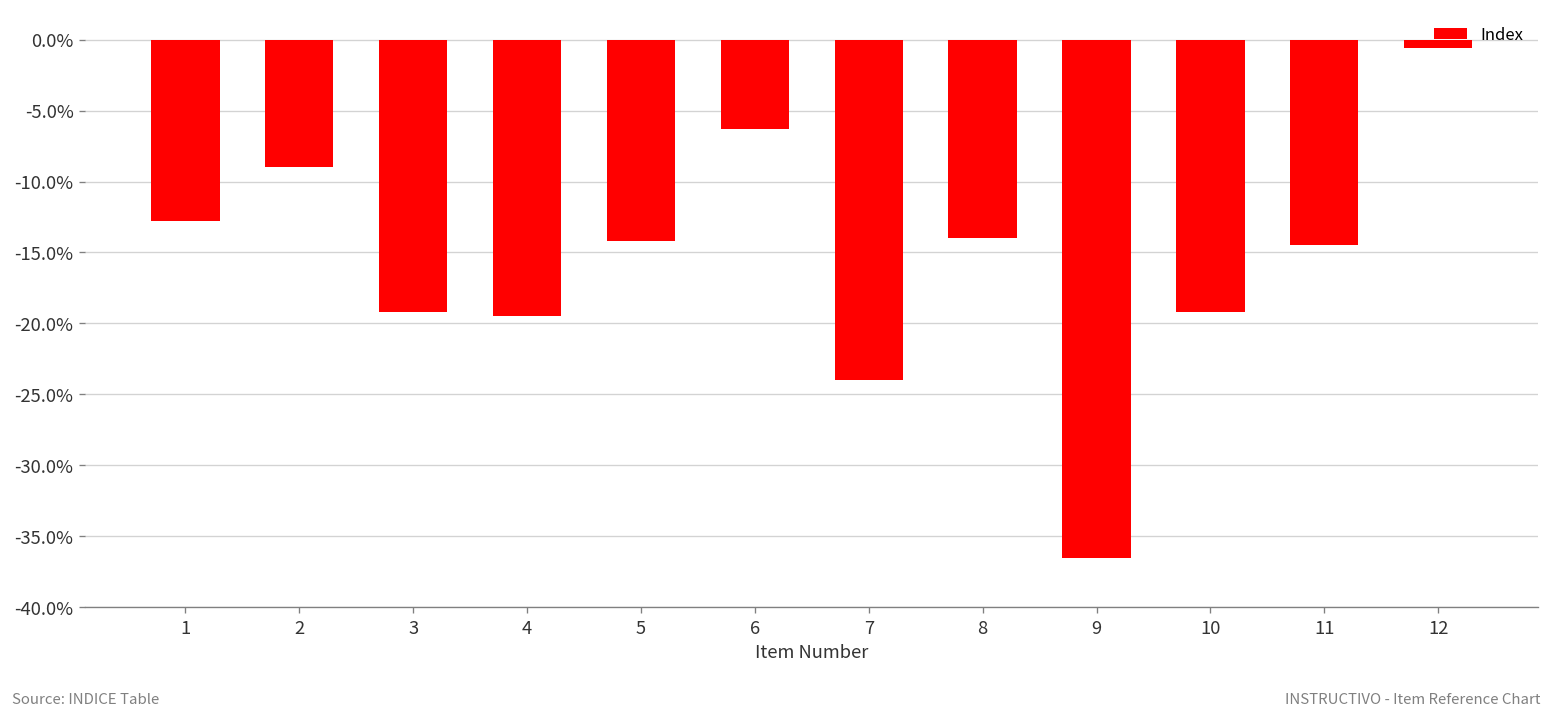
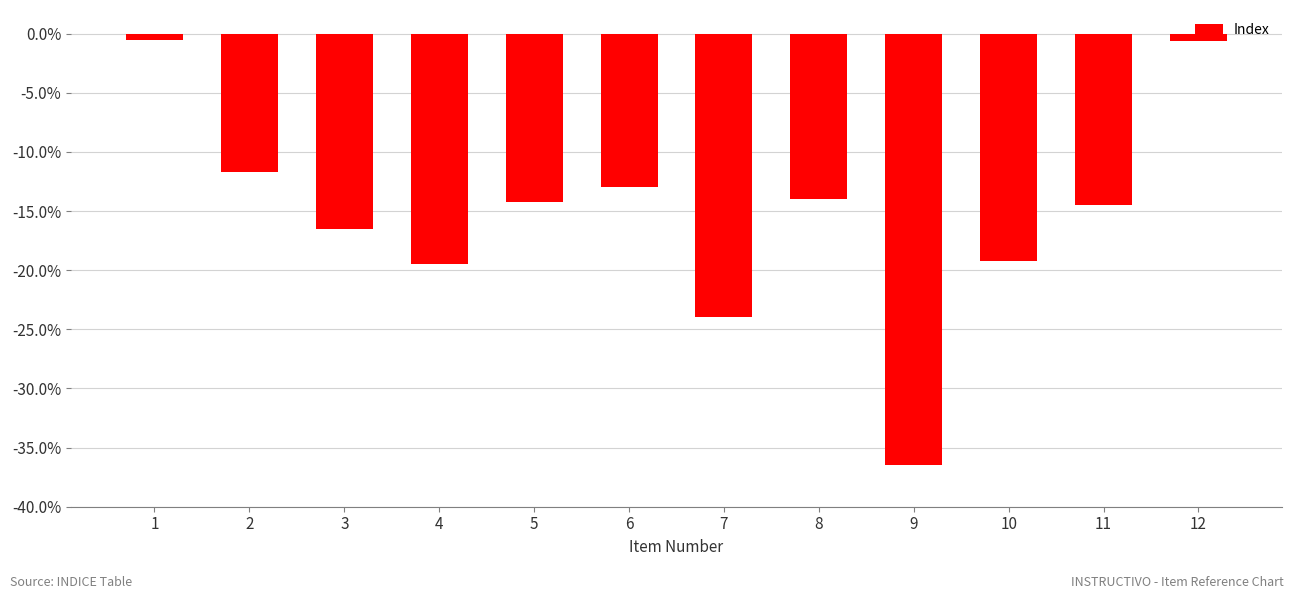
  {
-   "1": "-12.8%",
-   "2": "-9.0%",
-   "3": "-19.2%",
+   "1": "-0.5%",
+   "2": "-11.7%",
+   "3": "-16.5%",
    "4": "-19.5%",
    "5": "-14.2%",
-   "6": "-6.3%",
+   "6": "-13.0%",
    "7": "-24.0%",
    "8": "-14.0%",
    "9": "-36.5%",
    "10": "-19.2%",
    "11": "-14.5%",
    "12": "-0.6%"
  }
